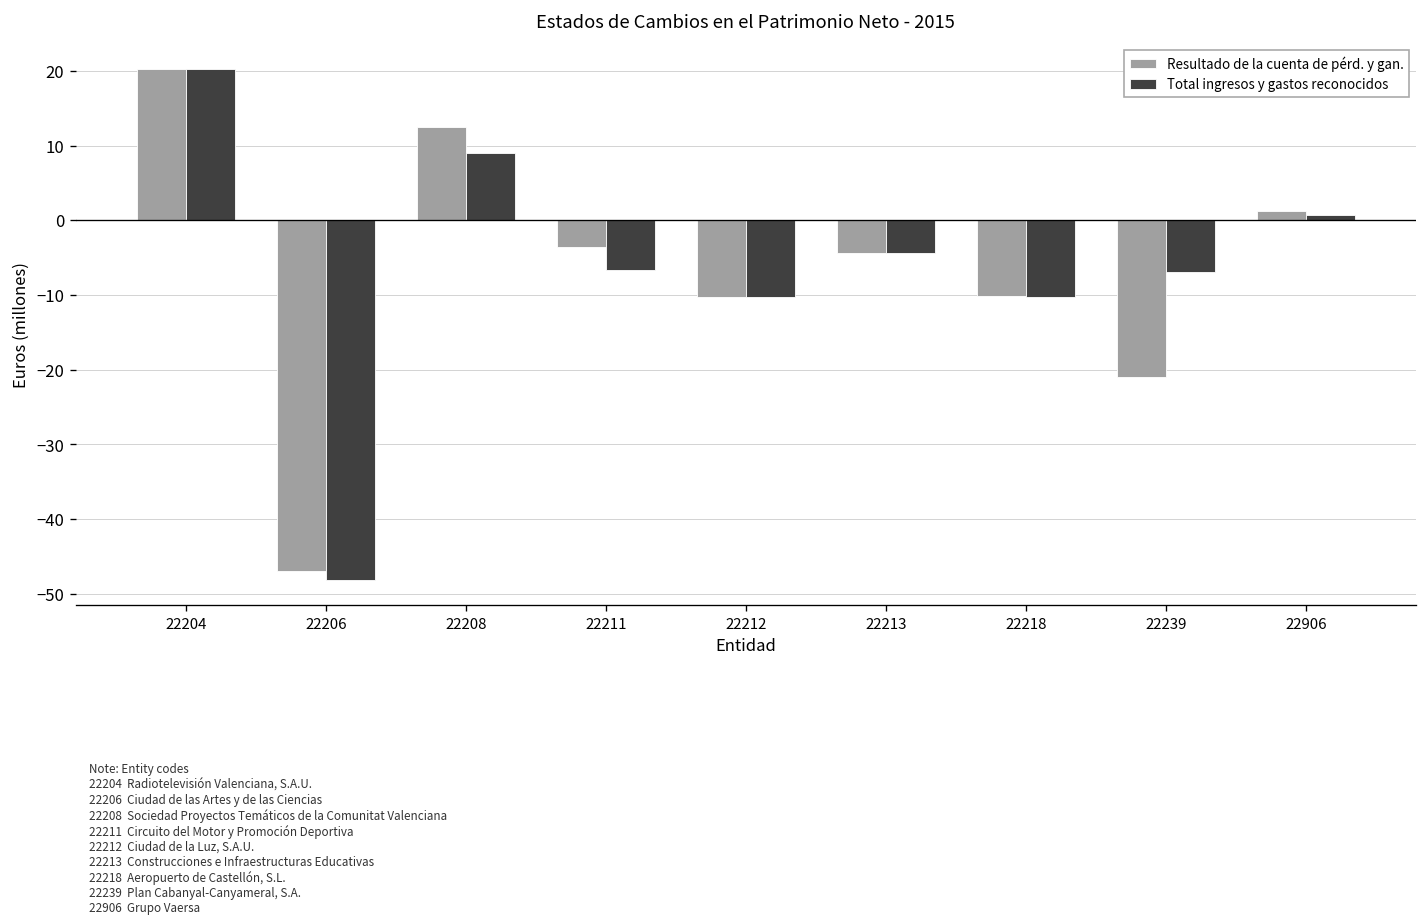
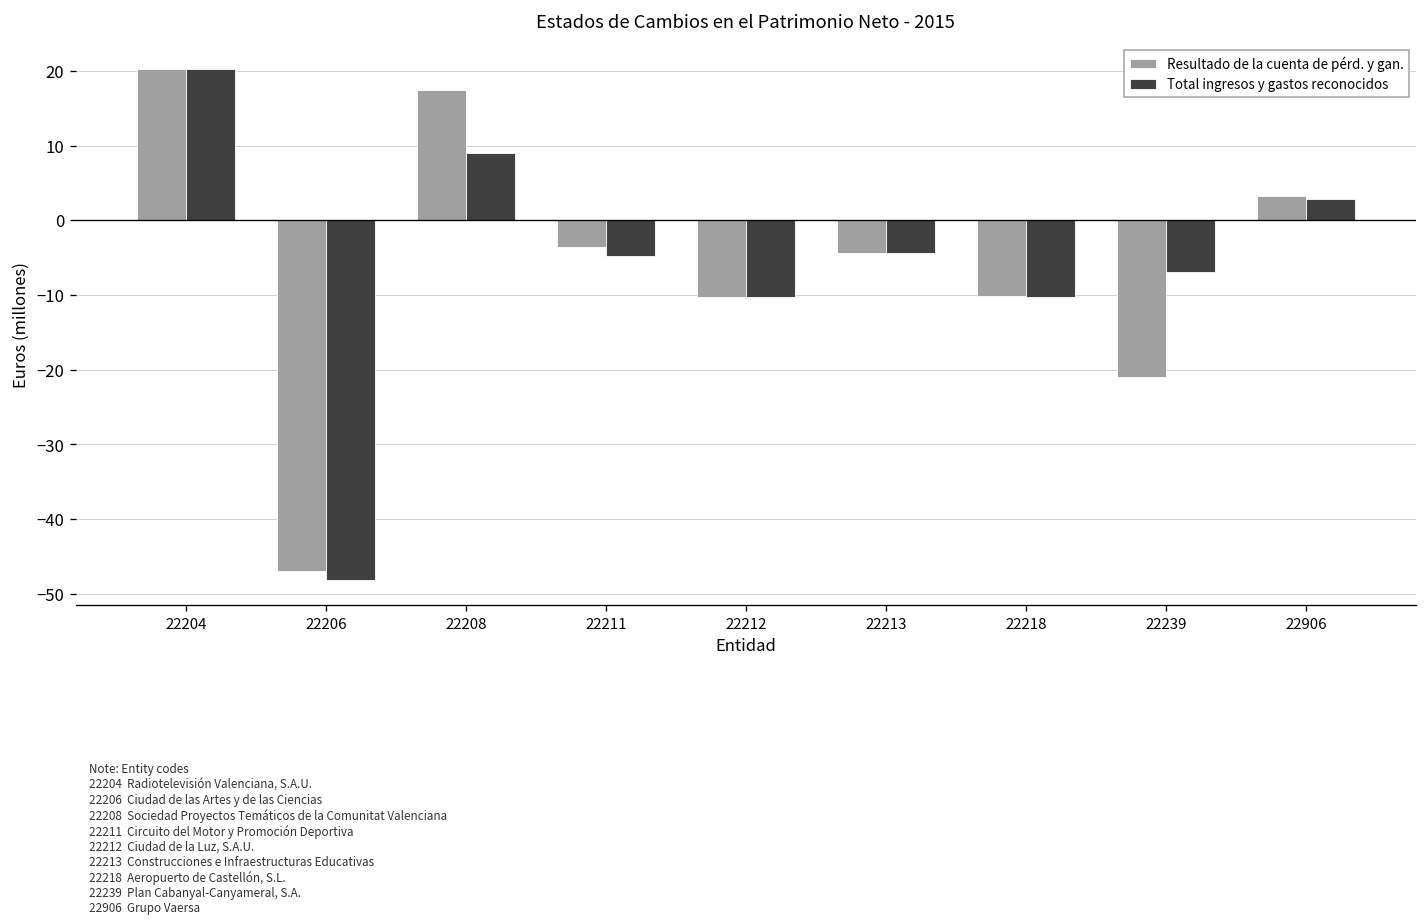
  {
    "Resultado de la cuenta de pérd. y gan.": {
      "22204": 20,
      "22206": -47,
-     "22208": 12,
+     "22208": 17,
      "22211": -4,
      "22212": -10,
      "22213": -4,
      "22218": -10,
      "22239": -21,
-     "22906": 1
+     "22906": 3
    },
    "Total ingresos y gastos reconocidos": {
      "22204": 20,
      "22206": -48,
      "22208": 9,
-     "22211": -7,
+     "22211": -5,
      "22212": -10,
      "22213": -4,
      "22218": -10,
      "22239": -7,
-     "22906": 1
+     "22906": 3
    }
  }
